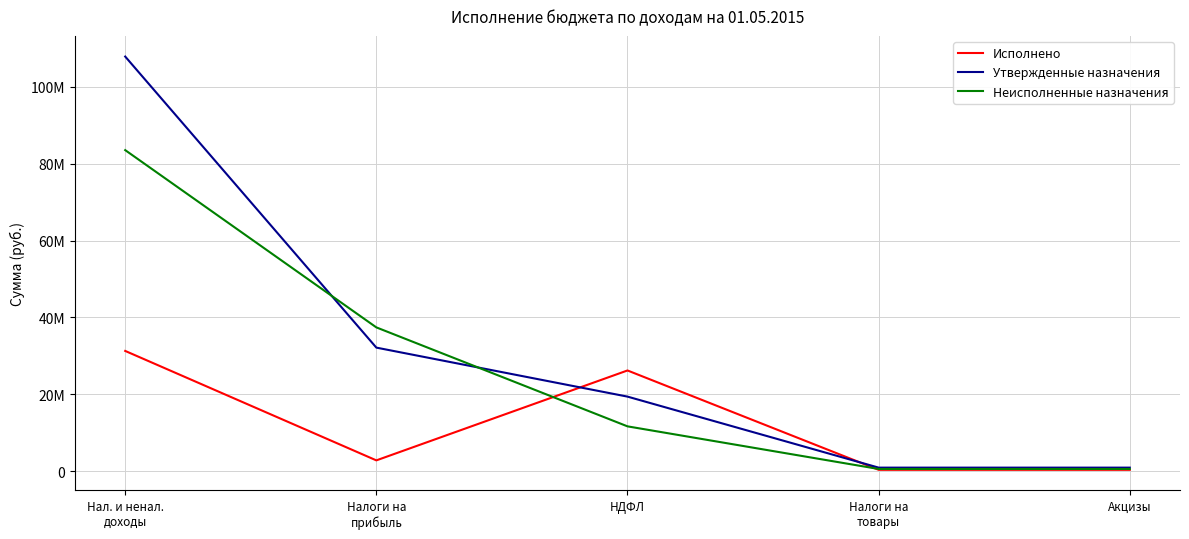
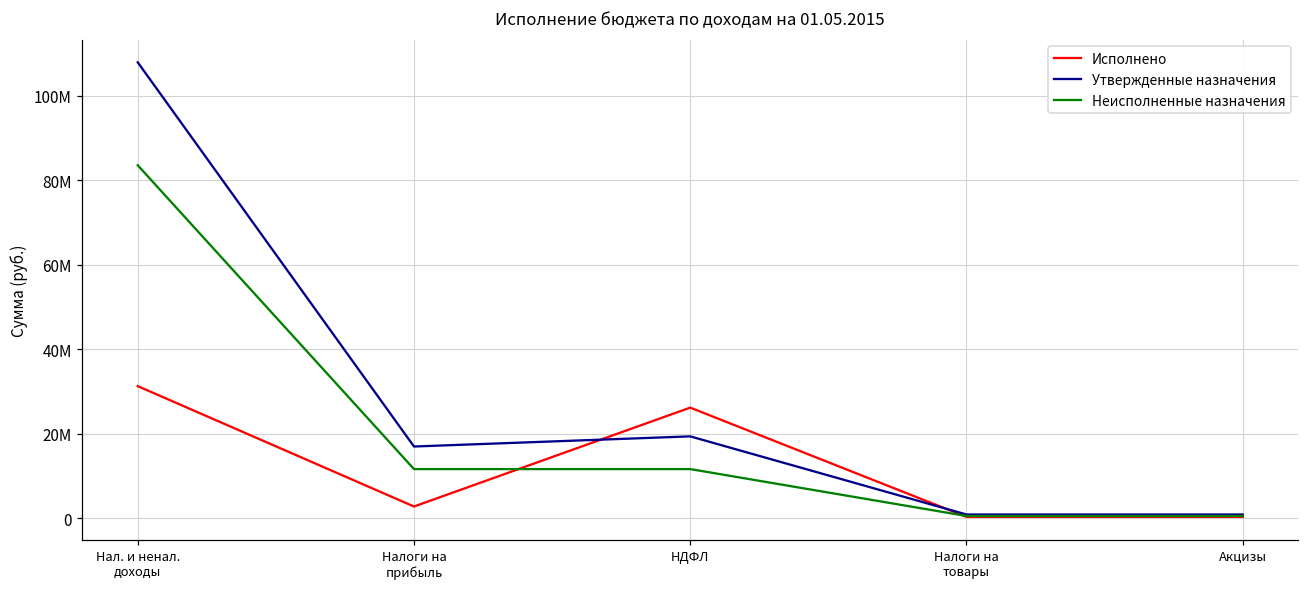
  {
    "Исполнено": {
      "Нал. и ненал. доходы": 31000000,
      "Налоги на прибыль": 3000000,
      "НДФЛ": 26000000
    },
    "Утвержденные назначения": {
      "Нал. и ненал. доходы": 108000000,
-     "Налоги на прибыль": 32000000,
+     "Налоги на прибыль": 17000000,
      "НДФЛ": 19000000
    },
    "Неисполненные назначения": {
      "Нал. и ненал. доходы": 84000000,
-     "Налоги на прибыль": 37000000,
+     "Налоги на прибыль": 12000000,
      "НДФЛ": 12000000
    }
  }
